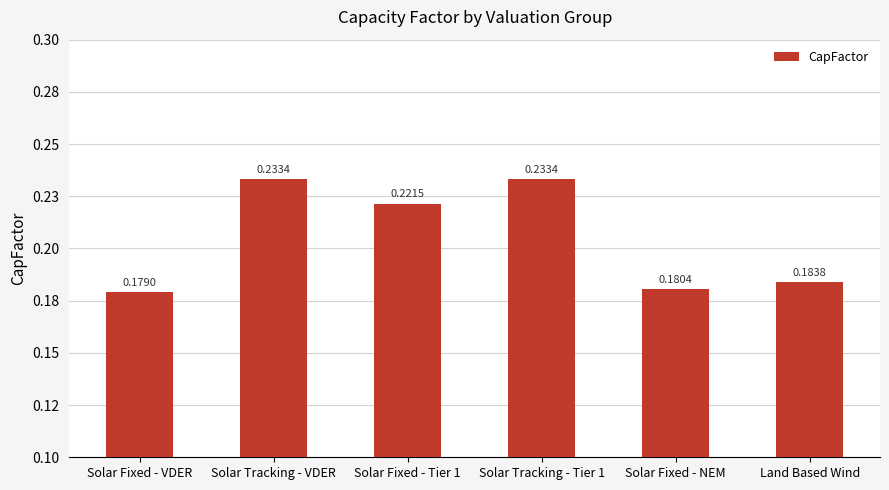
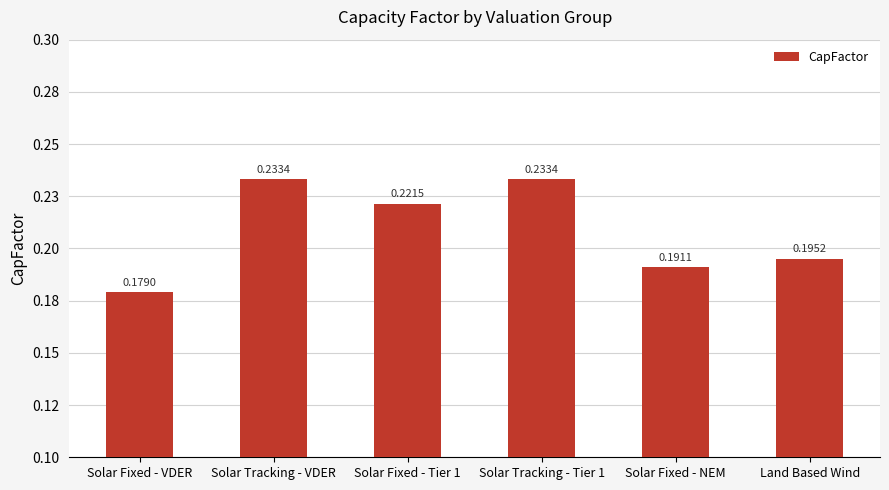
  {
    "Solar Fixed - VDER": 0.1790,
    "Solar Tracking - VDER": 0.2334,
    "Solar Fixed - Tier 1": 0.2215,
    "Solar Tracking - Tier 1": 0.2334,
-   "Solar Fixed - NEM": 0.1804,
-   "Land Based Wind": 0.1838
+   "Solar Fixed - NEM": 0.1911,
+   "Land Based Wind": 0.1952
  }
